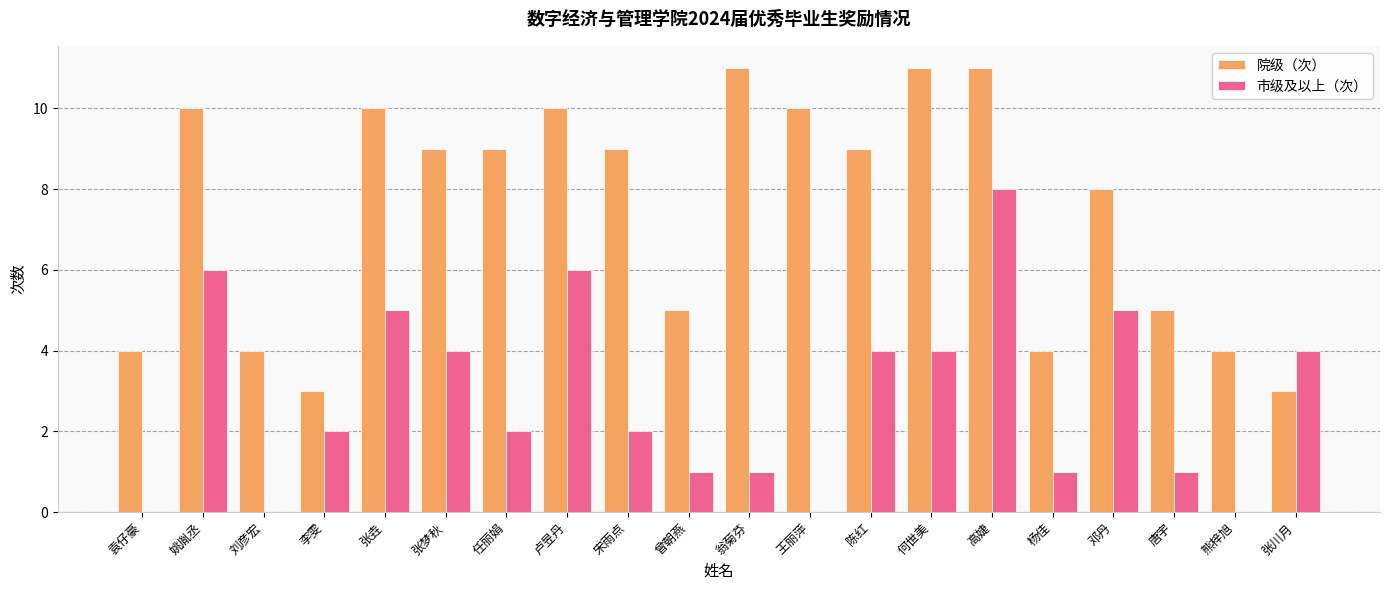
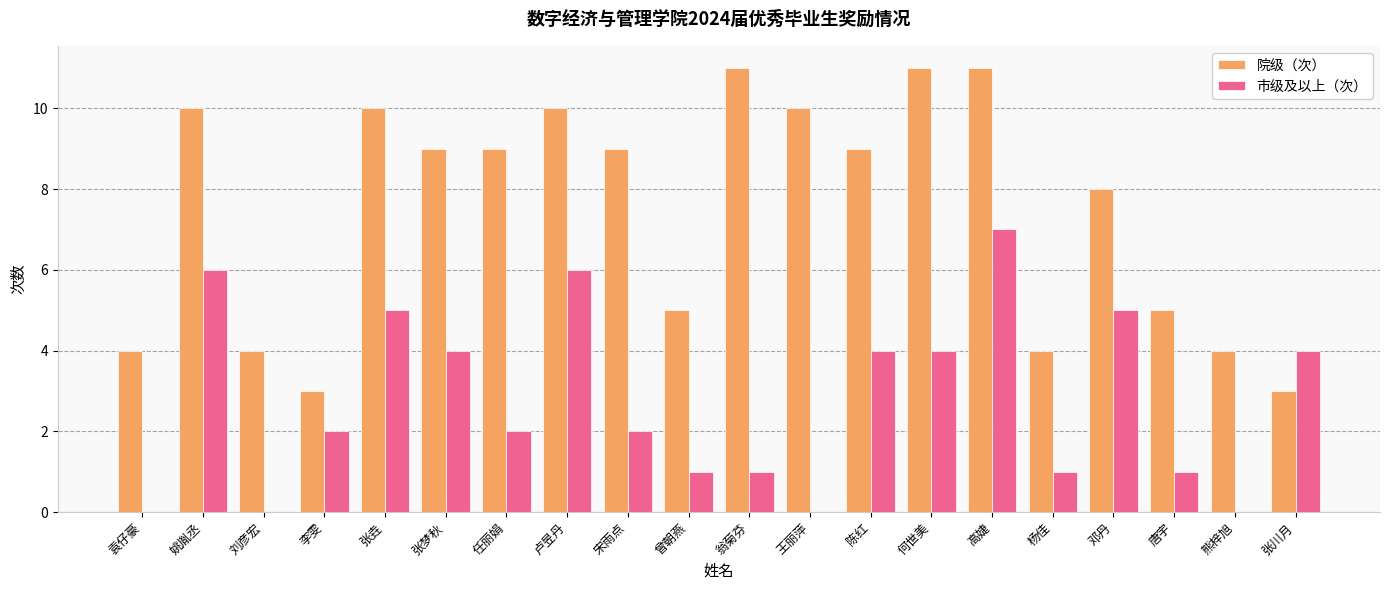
  {
    "院级（次）": {
      "袁仔豪": 4,
      "姚胤丞": 10,
      "刘彦宏": 4,
      "李雯": 3,
      "张垚": 10,
      "张梦秋": 9,
      "任丽娟": 9,
      "卢昱丹": 10,
      "宋雨点": 9,
      "曾朝燕": 5,
      "翁菊芬": 11,
      "王丽萍": 10,
      "陈红": 9,
      "何世美": 11,
      "高婕": 11,
      "杨佳": 4,
      "邓丹": 8,
      "唐宇": 5,
      "熊梓旭": 4,
      "张川月": 3
    },
    "市级及以上（次）": {
      "袁仔豪": 0,
      "姚胤丞": 6,
      "刘彦宏": 0,
      "李雯": 2,
      "张垚": 5,
      "张梦秋": 4,
      "任丽娟": 2,
      "卢昱丹": 6,
      "宋雨点": 2,
      "曾朝燕": 1,
      "翁菊芬": 1,
      "王丽萍": 0,
      "陈红": 4,
      "何世美": 4,
-     "高婕": 8,
+     "高婕": 7,
      "杨佳": 1,
      "邓丹": 5,
      "唐宇": 1,
      "熊梓旭": 0,
      "张川月": 4
    }
  }
